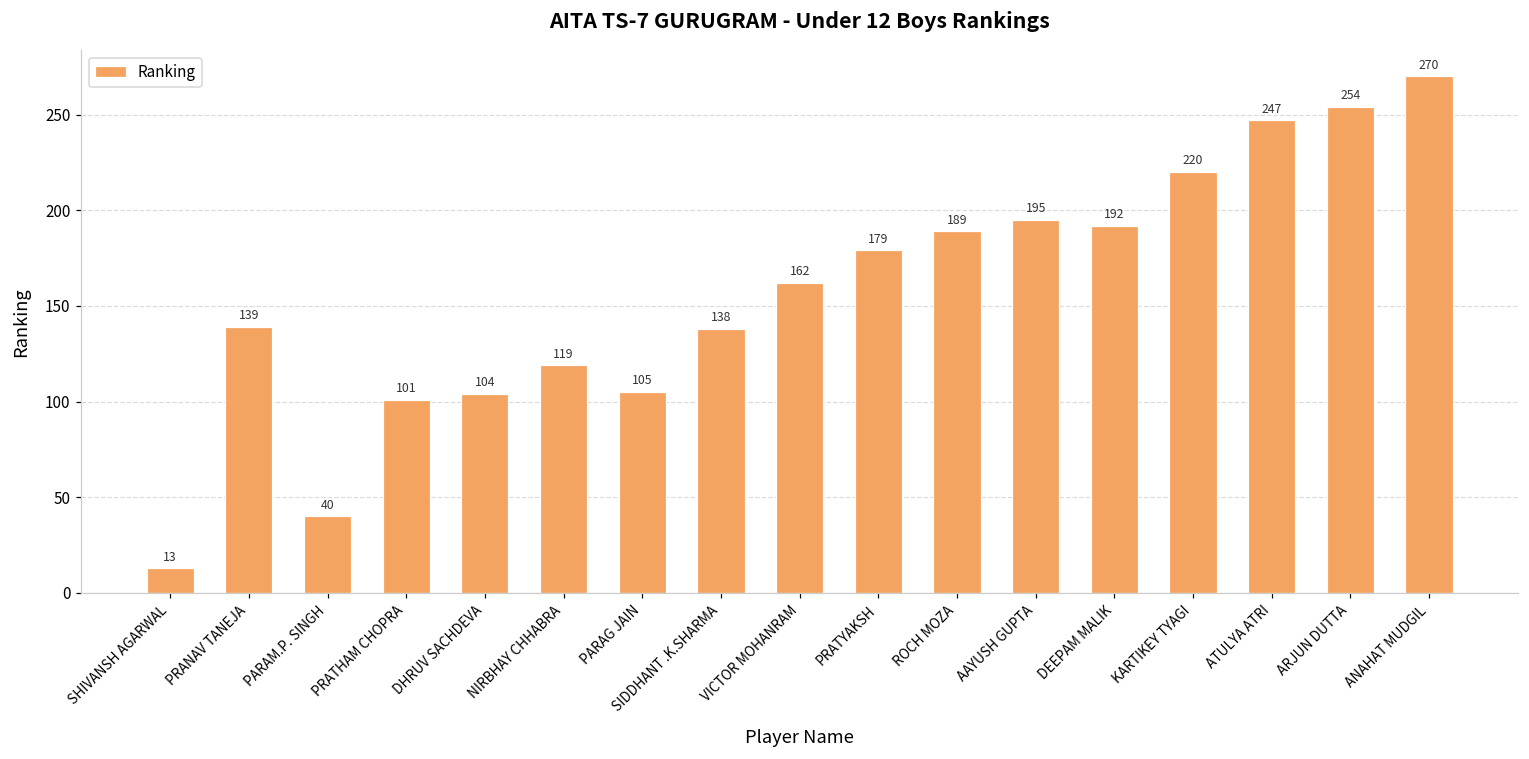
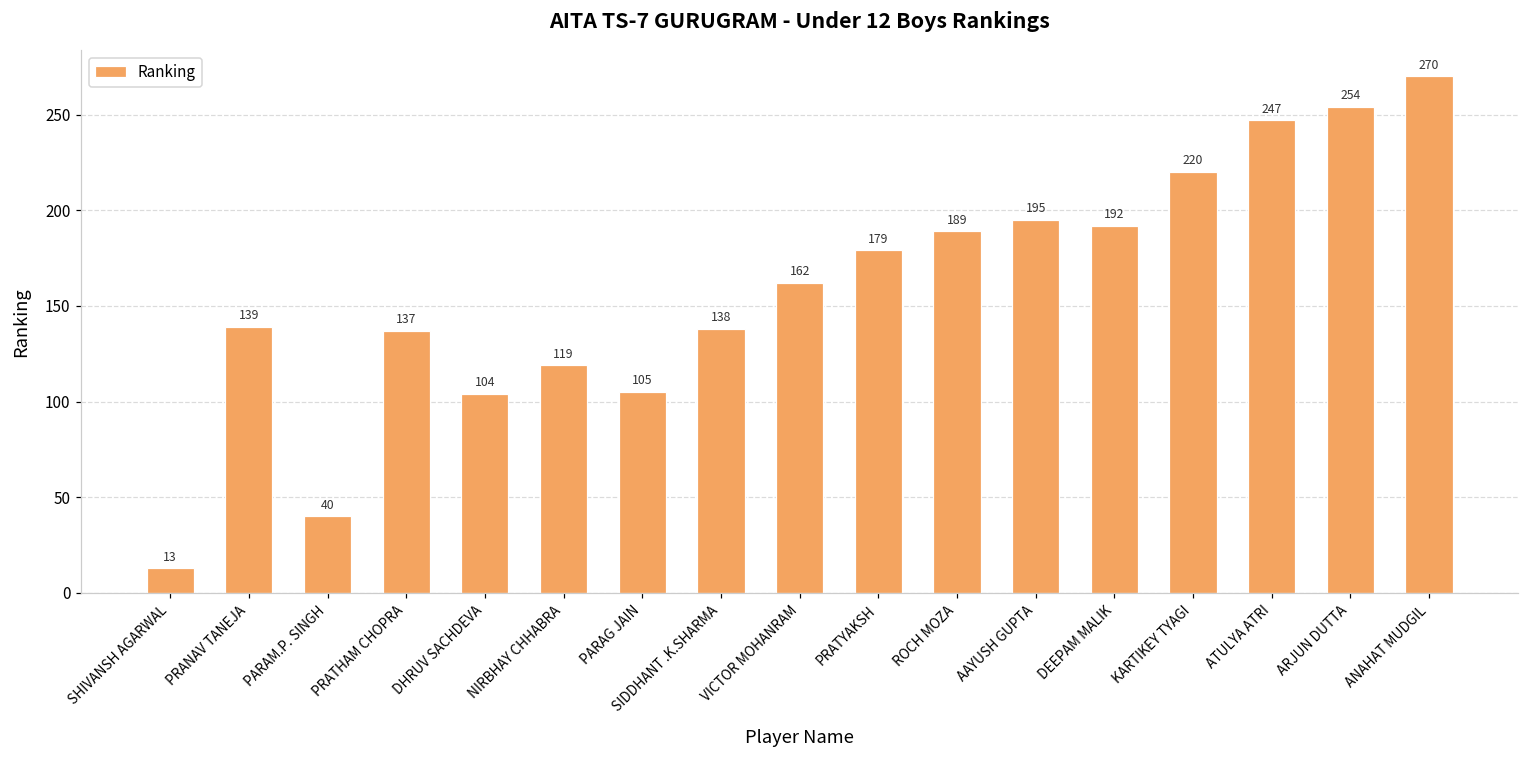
  {
    "SHIVANSH AGARWAL": 13,
    "PRANAV TANEJA": 139,
    "PARAM.P. SINGH": 40,
-   "PRATHAM CHOPRA": 101,
+   "PRATHAM CHOPRA": 137,
    "DHRUV SACHDEVA": 104,
    "NIRBHAY CHHABRA": 119,
    "PARAG JAIN": 105,
    "SIDDHANT .K.SHARMA": 138,
    "VICTOR MOHANRAM": 162,
    "PRATYAKSH": 179,
    "ROCH MOZA": 189,
    "AAYUSH GUPTA": 195,
    "DEEPAM MALIK": 192,
    "KARTIKEY TYAGI": 220,
    "ATULYA ATRI": 247,
    "ARJUN DUTTA": 254,
    "ANAHAT MUDGIL": 270
  }
